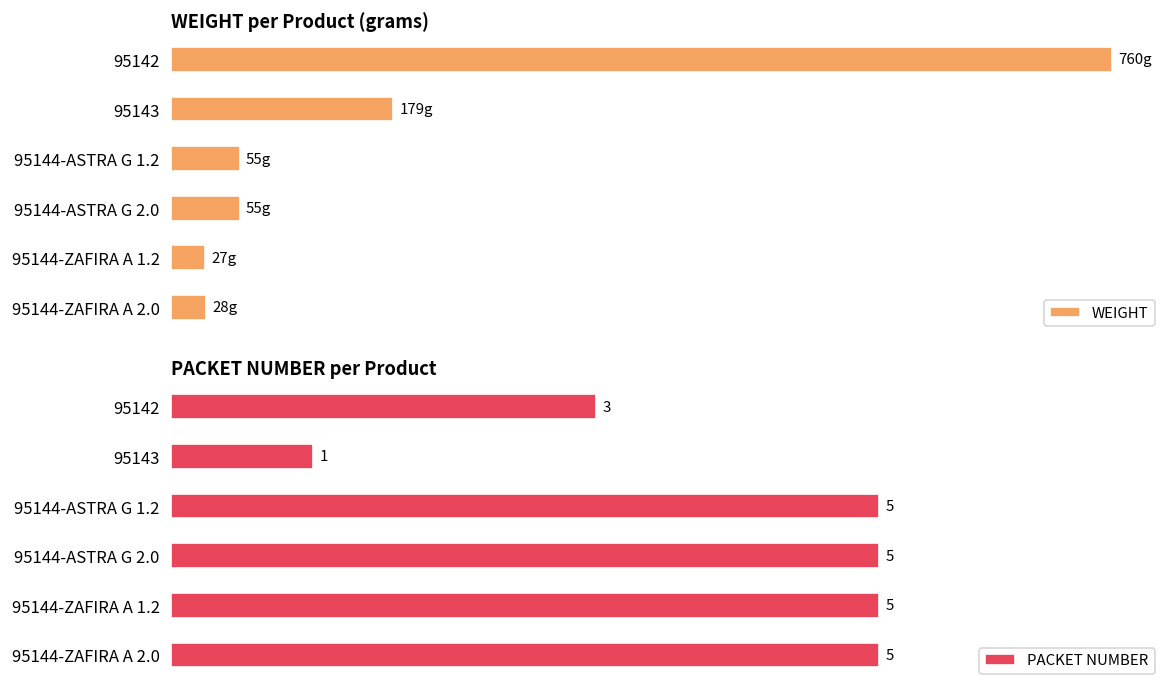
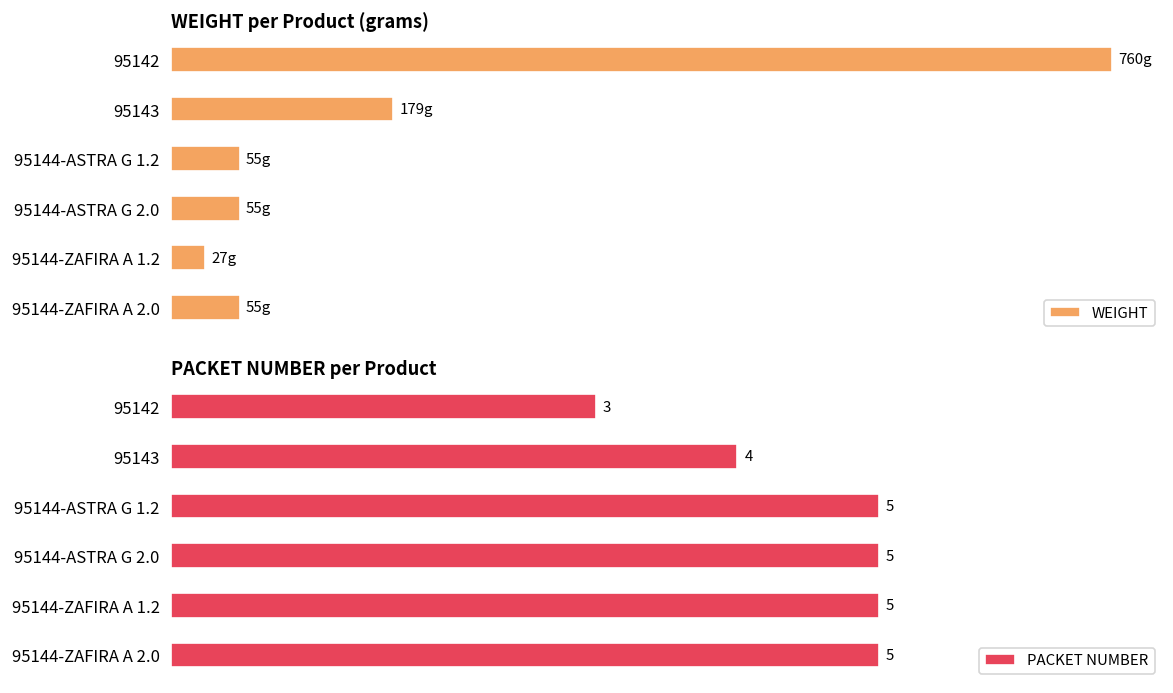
  {
    "WEIGHT per Product (grams)": {
      "95142": "760g",
      "95143": "179g",
      "95144-ASTRA G 1.2": "55g",
      "95144-ASTRA G 2.0": "55g",
      "95144-ZAFIRA A 1.2": "27g",
-     "95144-ZAFIRA A 2.0": "28g"
+     "95144-ZAFIRA A 2.0": "55g"
    },
    "PACKET NUMBER per Product": {
      "95142": "3",
-     "95143": "1",
+     "95143": "4",
      "95144-ASTRA G 1.2": "5",
      "95144-ASTRA G 2.0": "5",
      "95144-ZAFIRA A 1.2": "5",
      "95144-ZAFIRA A 2.0": "5"
    }
  }
